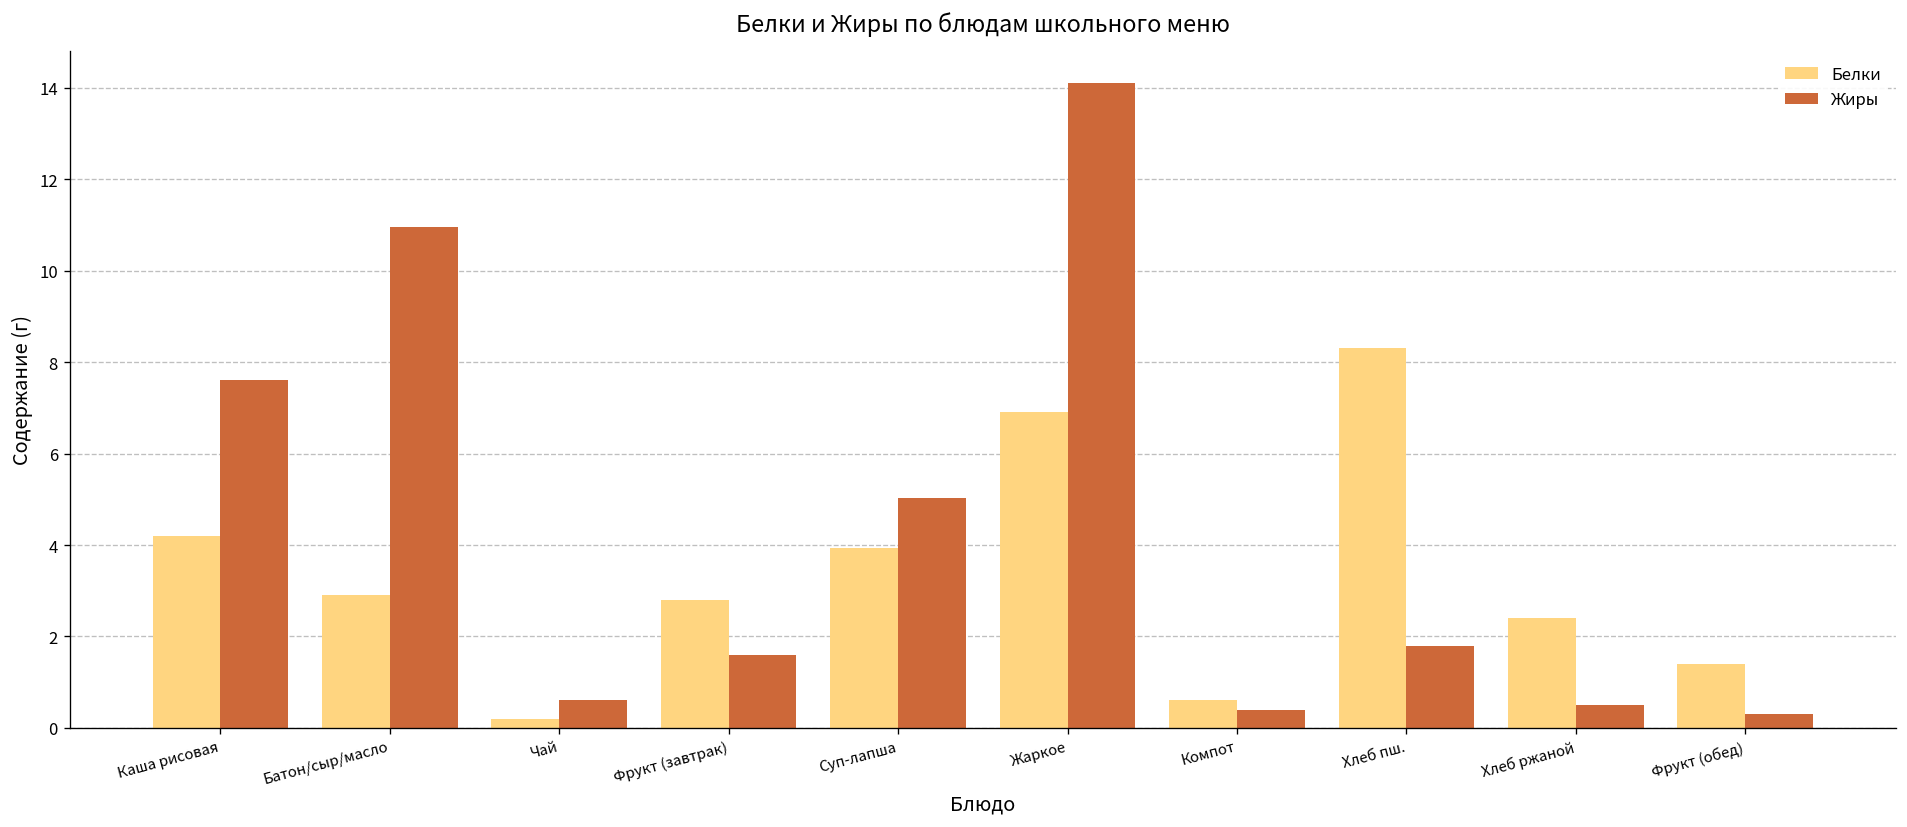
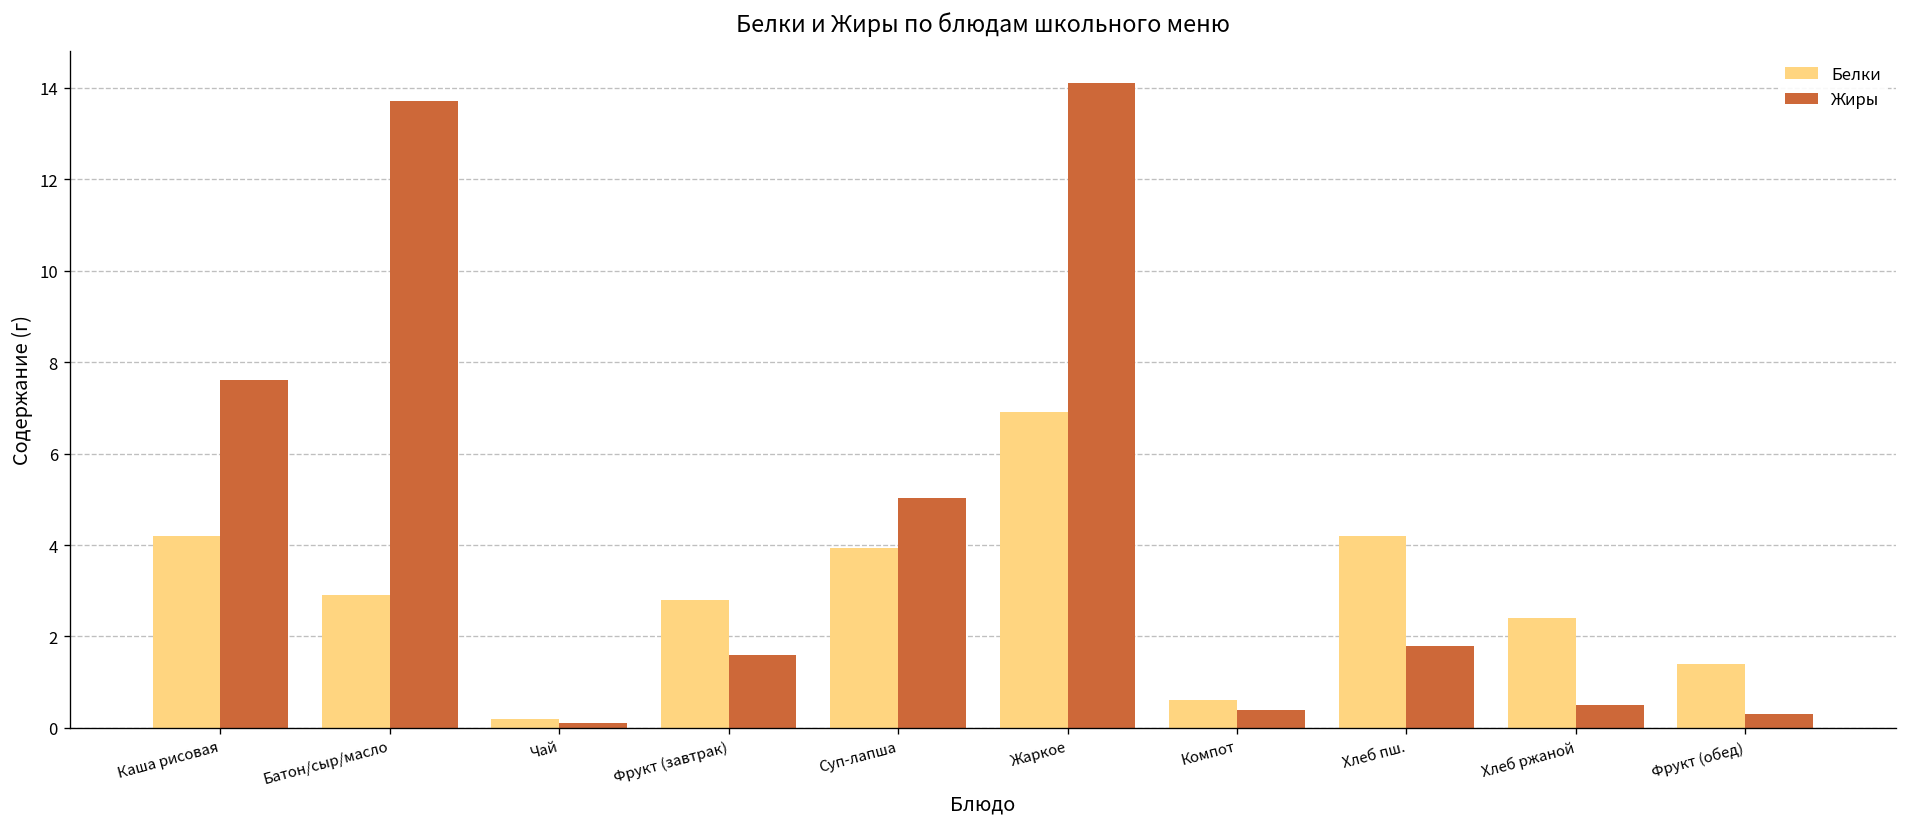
  {
    "Белки": {
      "Каша рисовая": 4.2,
      "Батон/сыр/масло": 2.9,
      "Чай": 0.2,
      "Фрукт (завтрак)": 2.8,
      "Суп-лапша": 3.9,
      "Жаркое": 6.9,
      "Компот": 0.6,
-     "Хлеб пш.": 8.3,
+     "Хлеб пш.": 4.2,
      "Хлеб ржаной": 2.4,
      "Фрукт (обед)": 1.4
    },
    "Жиры": {
      "Каша рисовая": 7.6,
-     "Батон/сыр/масло": 11.0,
-     "Чай": 0.6,
+     "Батон/сыр/масло": 13.7,
+     "Чай": 0.1,
      "Фрукт (завтрак)": 1.6,
      "Суп-лапша": 5.0,
      "Жаркое": 14.1,
      "Компот": 0.4,
      "Хлеб пш.": 1.8,
      "Хлеб ржаной": 0.5,
      "Фрукт (обед)": 0.3
    }
  }
